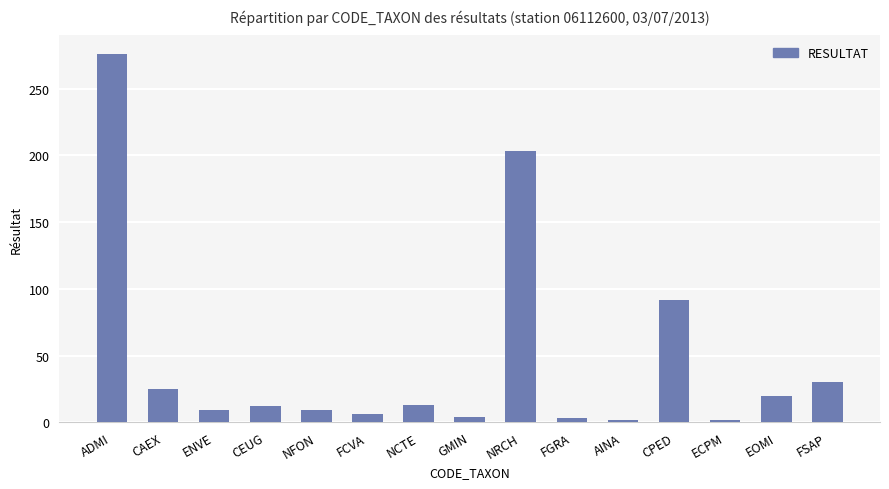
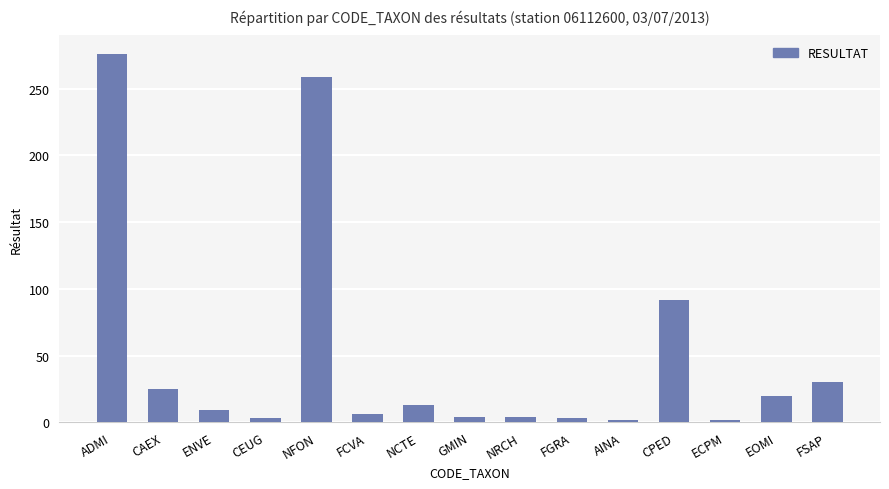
  {
    "ADMI": 276,
    "CAEX": 25,
    "ENVE": 9,
-   "CEUG": 12,
-   "NFON": 9,
+   "CEUG": 3,
+   "NFON": 259,
    "FCVA": 6,
    "NCTE": 13,
    "GMIN": 4,
-   "NRCH": 203,
+   "NRCH": 4,
    "FGRA": 3,
    "AINA": 2,
    "CPED": 92,
    "ECPM": 2,
    "EOMI": 20,
    "FSAP": 30
  }
